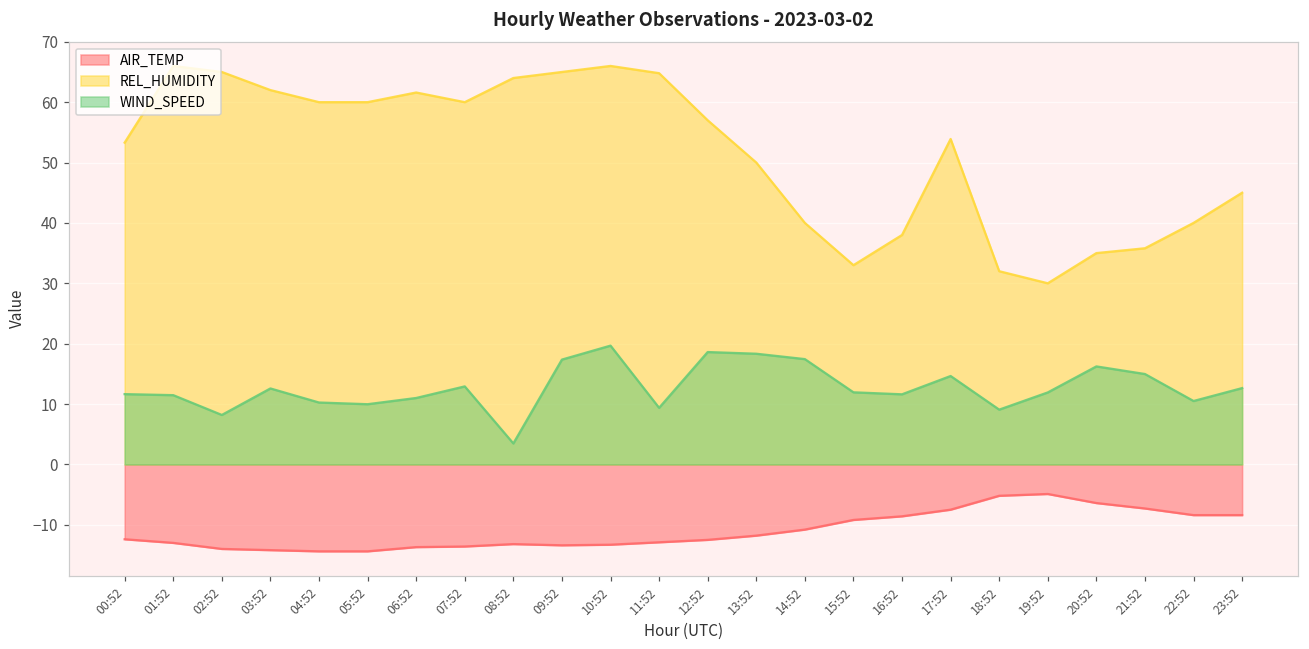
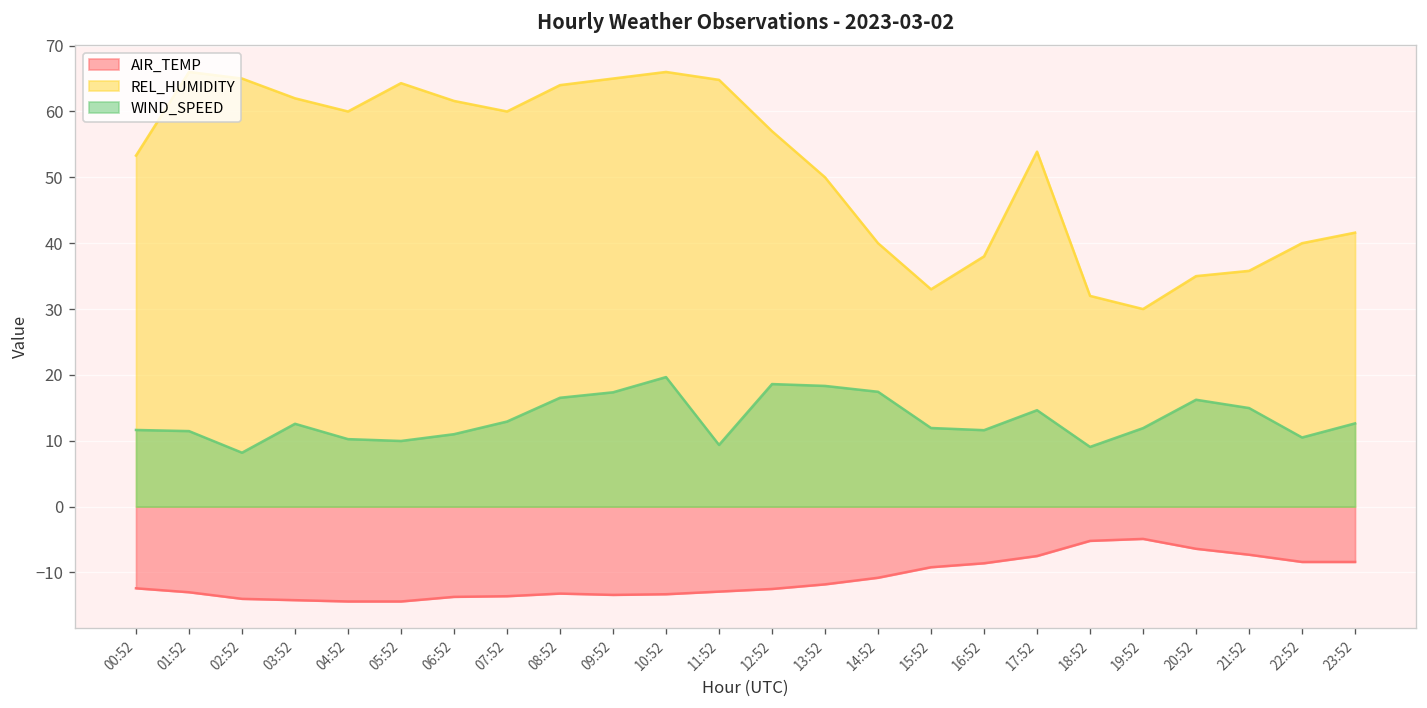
  {
    "REL_HUMIDITY": {
      "00:52": 53,
      "02:52": 65,
      "03:52": 62,
      "04:52": 60,
-     "05:52": 60,
+     "05:52": 64,
      "06:52": 62,
      "07:52": 60,
      "08:52": 64,
      "09:52": 65,
      "10:52": 66,
      "11:52": 65,
      "12:52": 57,
      "13:52": 50,
      "14:52": 40,
      "15:52": 33,
      "16:52": 38,
      "17:52": 54,
      "18:52": 32,
      "19:52": 30,
      "20:52": 35,
      "21:52": 36,
      "22:52": 40,
-     "23:52": 45
+     "23:52": 42
    },
    "WIND_SPEED": {
      "00:52": 12,
      "01:52": 11,
      "02:52": 8,
      "03:52": 13,
      "04:52": 10,
      "05:52": 10,
      "06:52": 11,
      "07:52": 13,
-     "08:52": 3,
+     "08:52": 17,
      "09:52": 17,
      "10:52": 20,
      "11:52": 9,
      "12:52": 19,
      "13:52": 18,
      "14:52": 17,
      "15:52": 12,
      "16:52": 12,
      "17:52": 15,
      "18:52": 9,
      "19:52": 12,
      "20:52": 16,
      "21:52": 15,
      "22:52": 11,
      "23:52": 13
    }
  }
